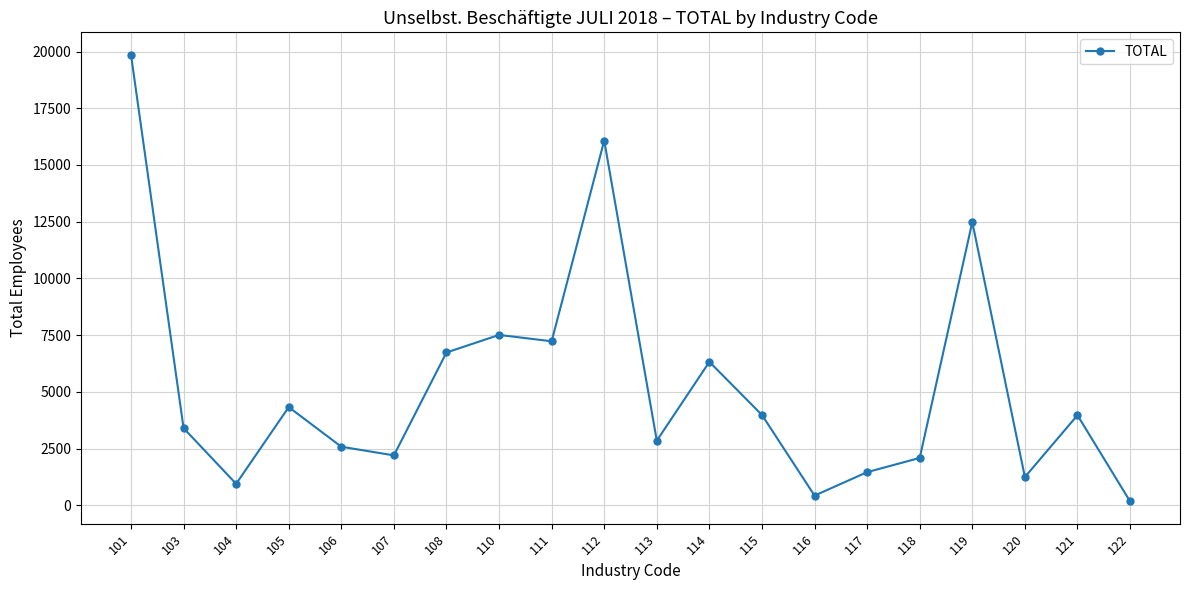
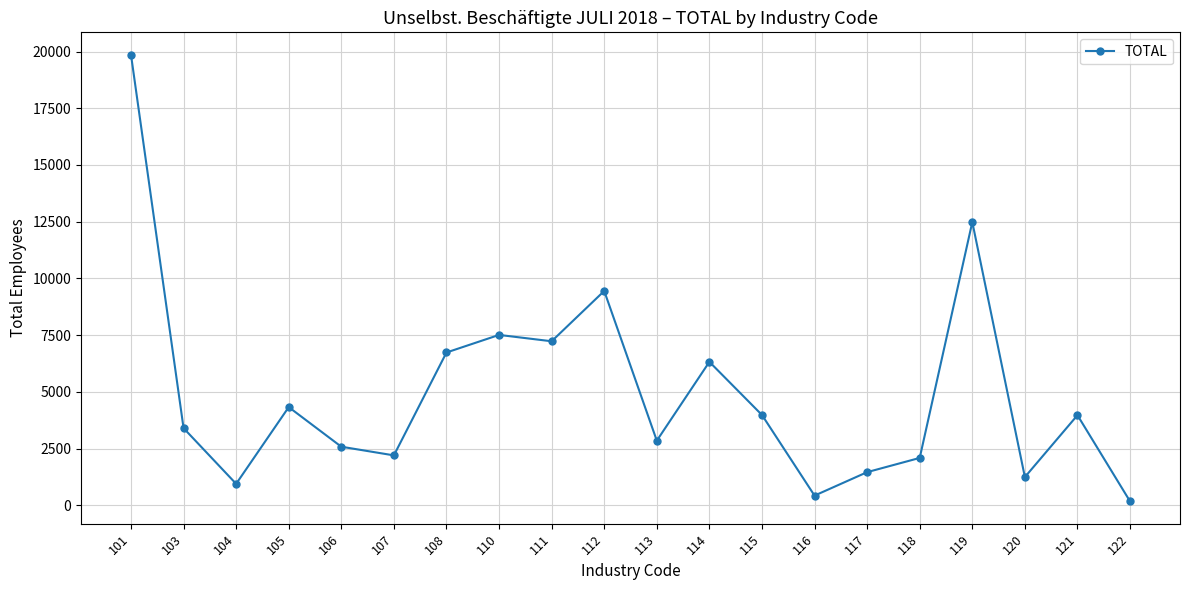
  {
    "101": 19900,
    "103": 3400,
    "104": 900,
    "105": 4300,
    "106": 2600,
    "107": 2200,
    "108": 6700,
    "110": 7500,
    "111": 7200,
-   "112": 16100,
+   "112": 9400,
    "113": 2800,
    "114": 6300,
    "115": 4000,
    "116": 400,
    "117": 1500,
    "118": 2100,
    "119": 12500,
    "120": 1200,
    "121": 4000,
    "122": 200
  }
